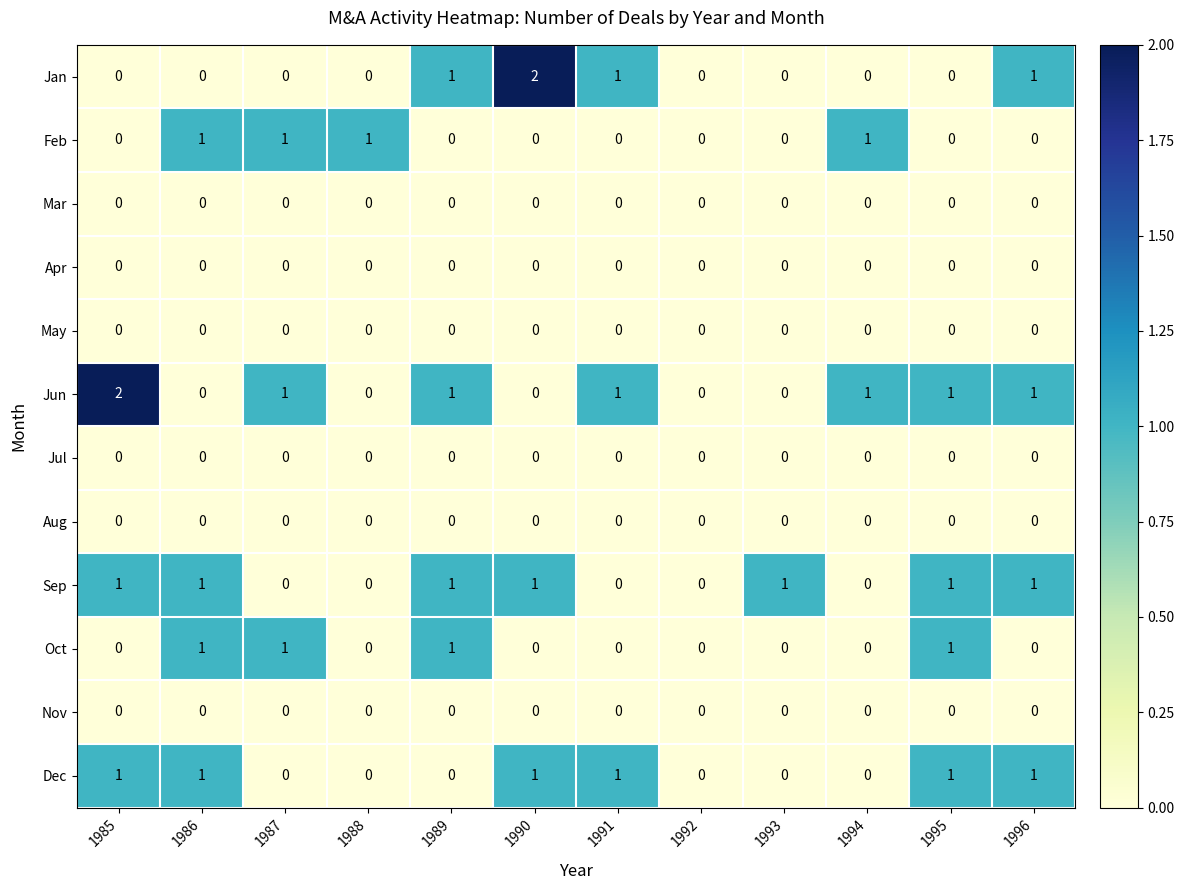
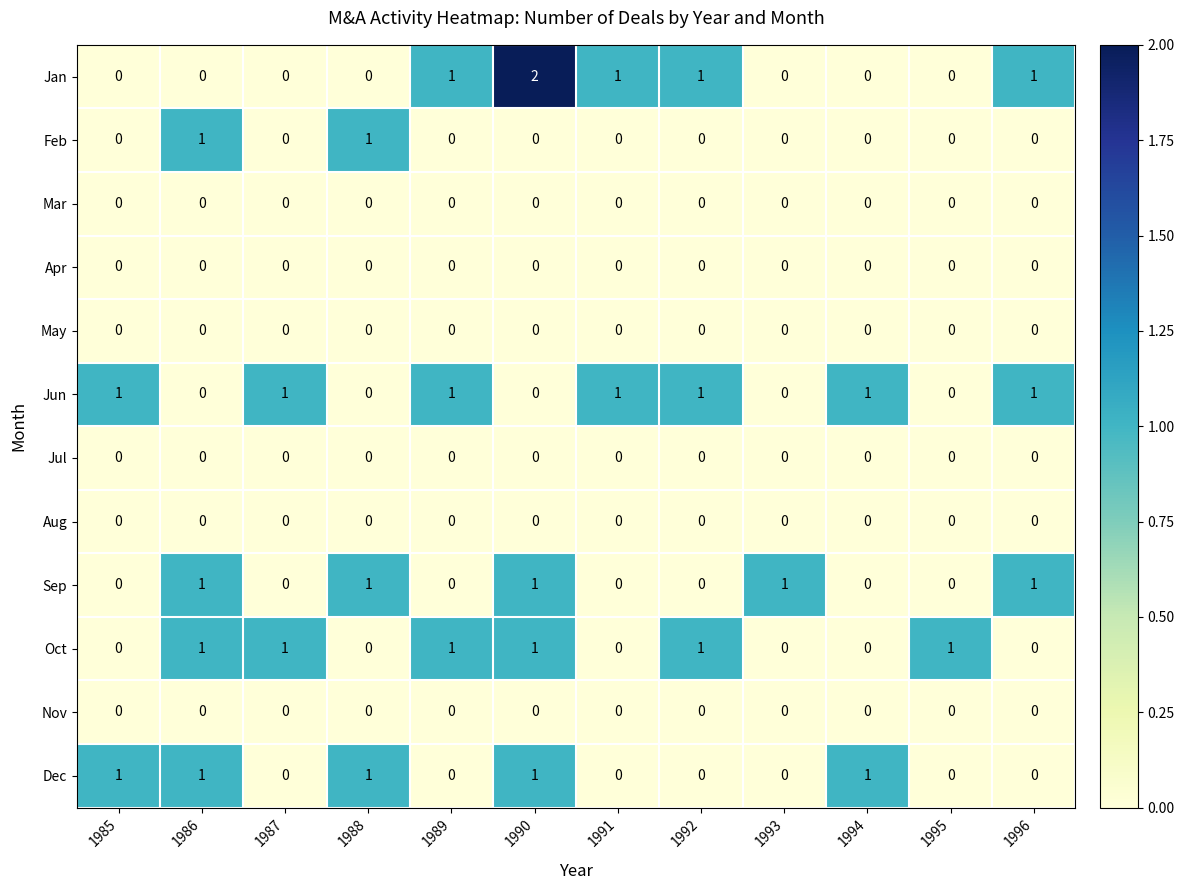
  {
    "Jan": {
      "1985": 0,
      "1986": 0,
      "1987": 0,
      "1988": 0,
      "1989": 1,
      "1990": 2,
      "1991": 1,
-     "1992": 0,
+     "1992": 1,
      "1993": 0,
      "1994": 0,
      "1995": 0,
      "1996": 1
    },
    "Feb": {
      "1985": 0,
      "1986": 1,
-     "1987": 1,
+     "1987": 0,
      "1988": 1,
      "1989": 0,
      "1990": 0,
      "1991": 0,
      "1992": 0,
      "1993": 0,
-     "1994": 1,
+     "1994": 0,
      "1995": 0,
      "1996": 0
    },
    "Mar": {
      "1985": 0,
      "1986": 0,
      "1987": 0,
      "1988": 0,
      "1989": 0,
      "1990": 0,
      "1991": 0,
      "1992": 0,
      "1993": 0,
      "1994": 0,
      "1995": 0,
      "1996": 0
    },
    "Apr": {
      "1985": 0,
      "1986": 0,
      "1987": 0,
      "1988": 0,
      "1989": 0,
      "1990": 0,
      "1991": 0,
      "1992": 0,
      "1993": 0,
      "1994": 0,
      "1995": 0,
      "1996": 0
    },
    "May": {
      "1985": 0,
      "1986": 0,
      "1987": 0,
      "1988": 0,
      "1989": 0,
      "1990": 0,
      "1991": 0,
      "1992": 0,
      "1993": 0,
      "1994": 0,
      "1995": 0,
      "1996": 0
    },
    "Jun": {
-     "1985": 2,
+     "1985": 1,
      "1986": 0,
      "1987": 1,
      "1988": 0,
      "1989": 1,
      "1990": 0,
      "1991": 1,
-     "1992": 0,
+     "1992": 1,
      "1993": 0,
      "1994": 1,
-     "1995": 1,
+     "1995": 0,
      "1996": 1
    },
    "Jul": {
      "1985": 0,
      "1986": 0,
      "1987": 0,
      "1988": 0,
      "1989": 0,
      "1990": 0,
      "1991": 0,
      "1992": 0,
      "1993": 0,
      "1994": 0,
      "1995": 0,
      "1996": 0
    },
    "Aug": {
      "1985": 0,
      "1986": 0,
      "1987": 0,
      "1988": 0,
      "1989": 0,
      "1990": 0,
      "1991": 0,
      "1992": 0,
      "1993": 0,
      "1994": 0,
      "1995": 0,
      "1996": 0
    },
    "Sep": {
-     "1985": 1,
+     "1985": 0,
      "1986": 1,
      "1987": 0,
-     "1988": 0,
-     "1989": 1,
+     "1988": 1,
+     "1989": 0,
      "1990": 1,
      "1991": 0,
      "1992": 0,
      "1993": 1,
      "1994": 0,
-     "1995": 1,
+     "1995": 0,
      "1996": 1
    },
    "Oct": {
      "1985": 0,
      "1986": 1,
      "1987": 1,
      "1988": 0,
      "1989": 1,
-     "1990": 0,
+     "1990": 1,
      "1991": 0,
-     "1992": 0,
+     "1992": 1,
      "1993": 0,
      "1994": 0,
      "1995": 1,
      "1996": 0
    },
    "Nov": {
      "1985": 0,
      "1986": 0,
      "1987": 0,
      "1988": 0,
      "1989": 0,
      "1990": 0,
      "1991": 0,
      "1992": 0,
      "1993": 0,
      "1994": 0,
      "1995": 0,
      "1996": 0
    },
    "Dec": {
      "1985": 1,
      "1986": 1,
      "1987": 0,
-     "1988": 0,
+     "1988": 1,
      "1989": 0,
      "1990": 1,
-     "1991": 1,
+     "1991": 0,
      "1992": 0,
      "1993": 0,
-     "1994": 0,
-     "1995": 1,
-     "1996": 1
+     "1994": 1,
+     "1995": 0,
+     "1996": 0
    }
  }
